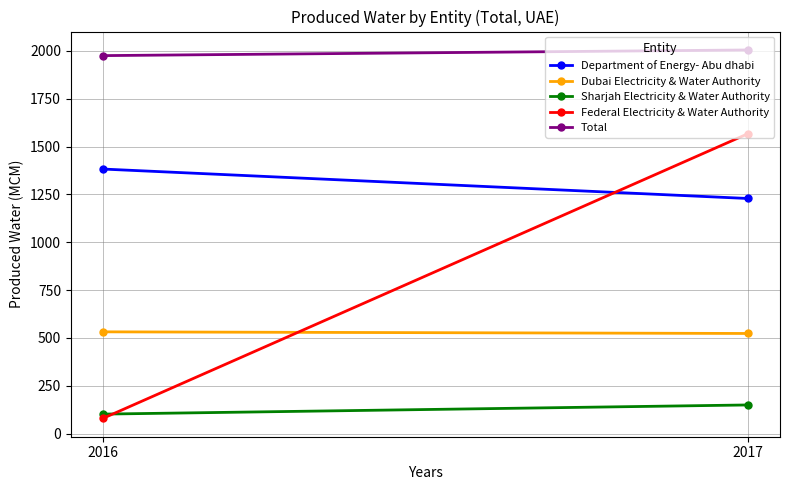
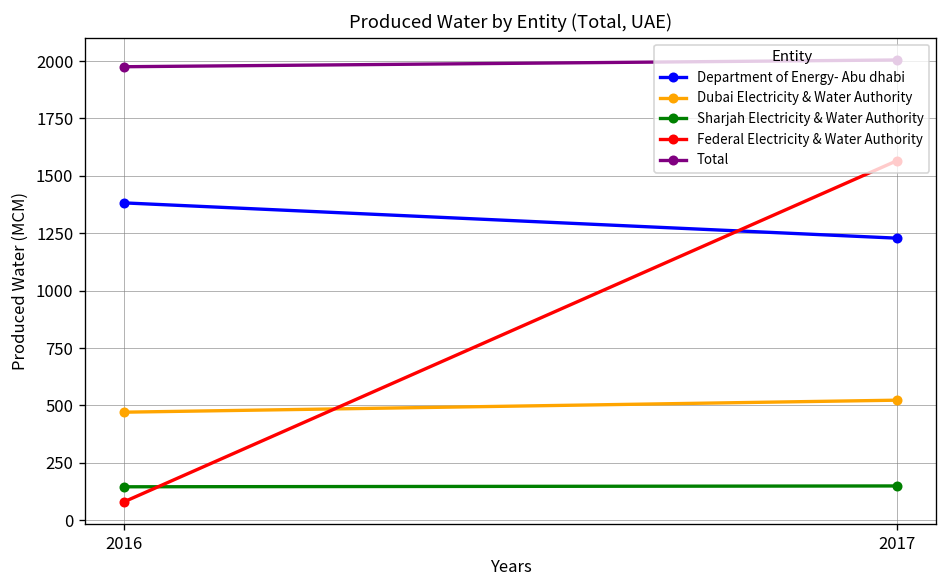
  {
    "Department of Energy- Abu dhabi": {
      "2016": 1380,
      "2017": 1230
    },
    "Dubai Electricity & Water Authority": {
-     "2016": 530,
+     "2016": 470,
      "2017": 520
    },
    "Sharjah Electricity & Water Authority": {
-     "2016": 100,
+     "2016": 150,
      "2017": 150
    },
    "Federal Electricity & Water Authority": {
      "2016": 80
    },
    "Total": {
      "2016": 1980
    }
  }
